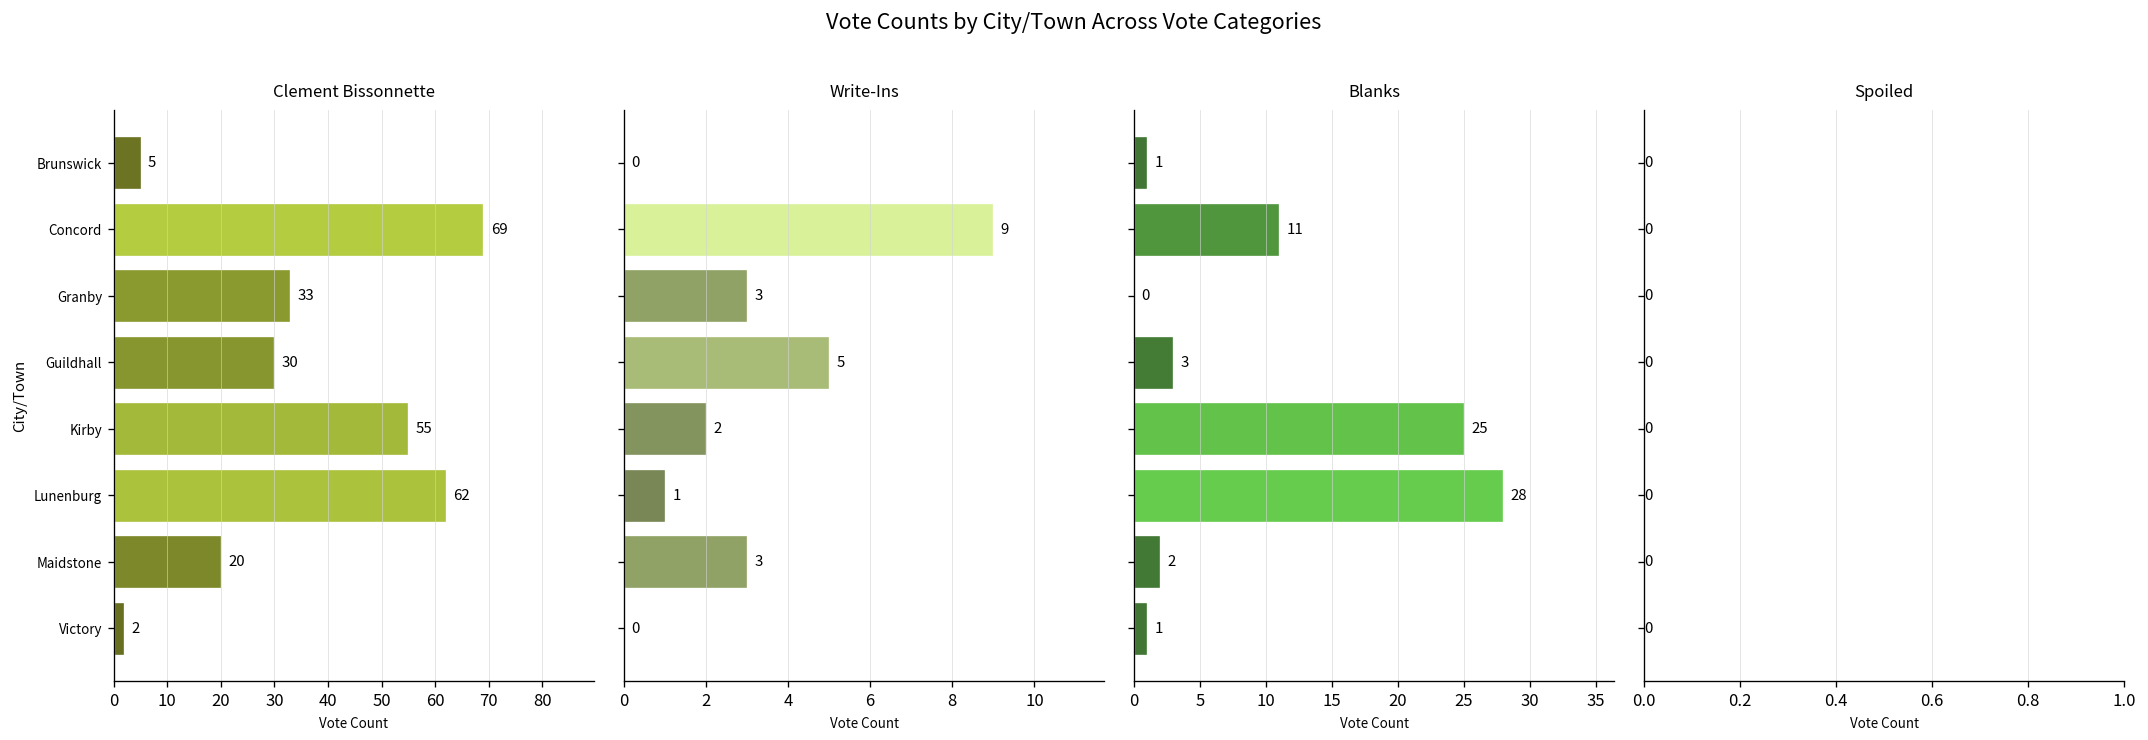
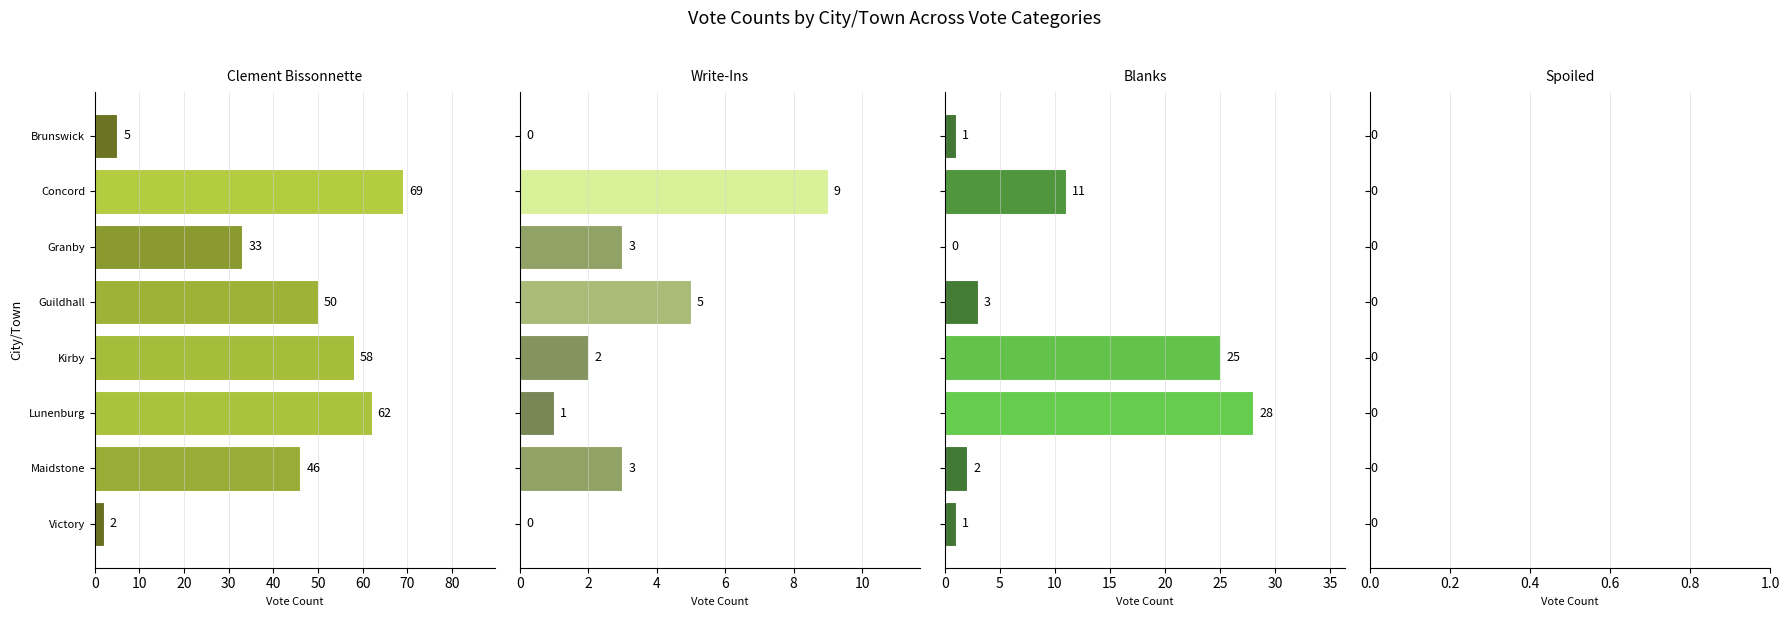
  {
    "Clement Bissonnette": {
      "Brunswick": 5,
      "Concord": 69,
      "Granby": 33,
-     "Guildhall": 30,
-     "Kirby": 55,
+     "Guildhall": 50,
+     "Kirby": 58,
      "Lunenburg": 62,
-     "Maidstone": 20,
+     "Maidstone": 46,
      "Victory": 2
    }
  }
